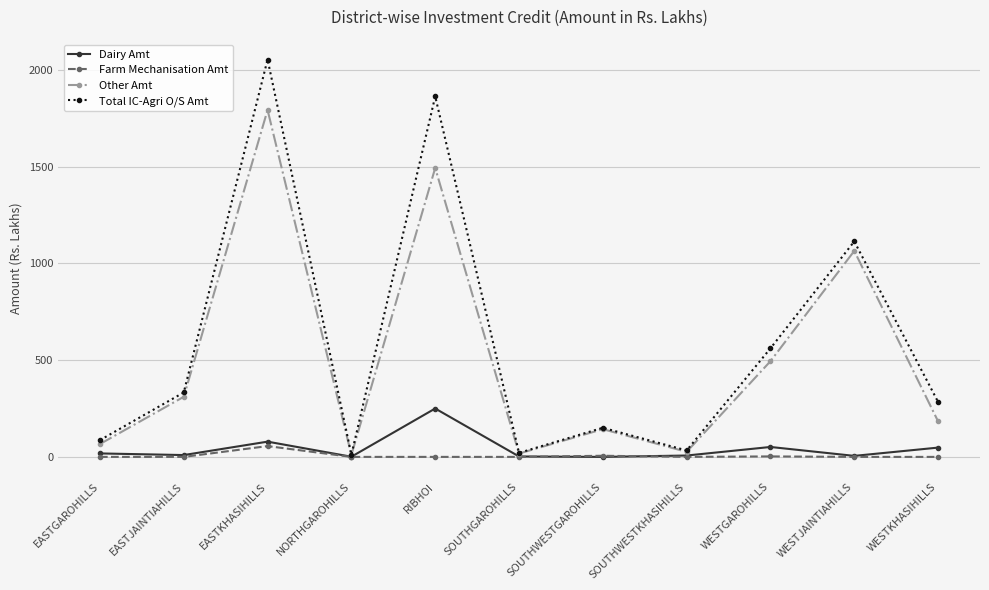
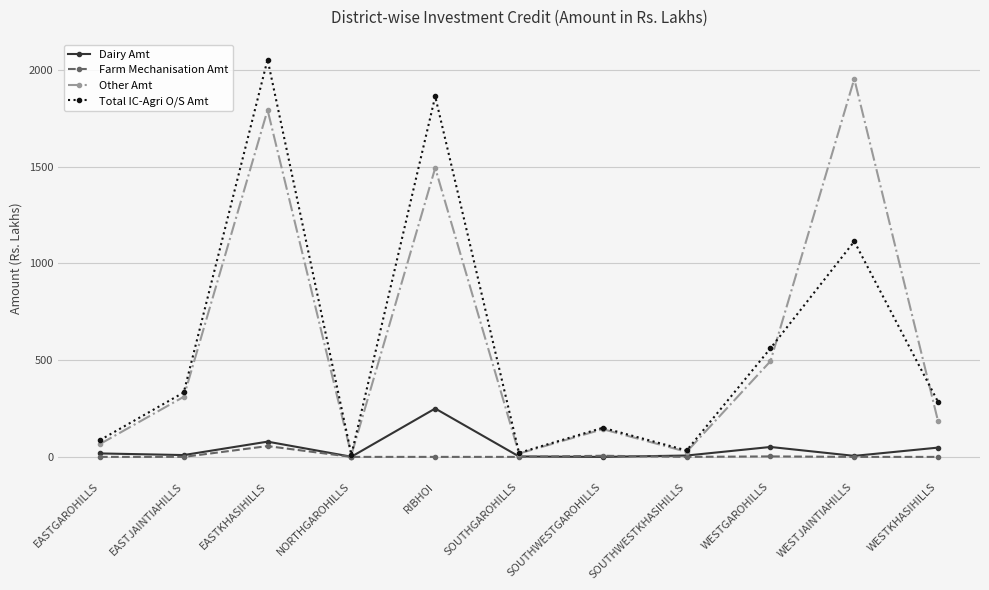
  {
    "Farm Mechanisation Amt": {
      "EASTGAROHILLS": 0,
      "EASTKHASIHILLS": 60,
      "RIBHOI": 0,
      "WESTGAROHILLS": 0,
      "WESTKHASIHILLS": 0
    },
    "Other Amt": {
      "EASTGAROHILLS": 70,
      "EASTJAINTIAHILLS": 310,
      "EASTKHASIHILLS": 1790,
      "RIBHOI": 1490,
      "WESTGAROHILLS": 490,
-     "WESTJAINTIAHILLS": 1060,
+     "WESTJAINTIAHILLS": 1950,
      "WESTKHASIHILLS": 180
    }
  }
